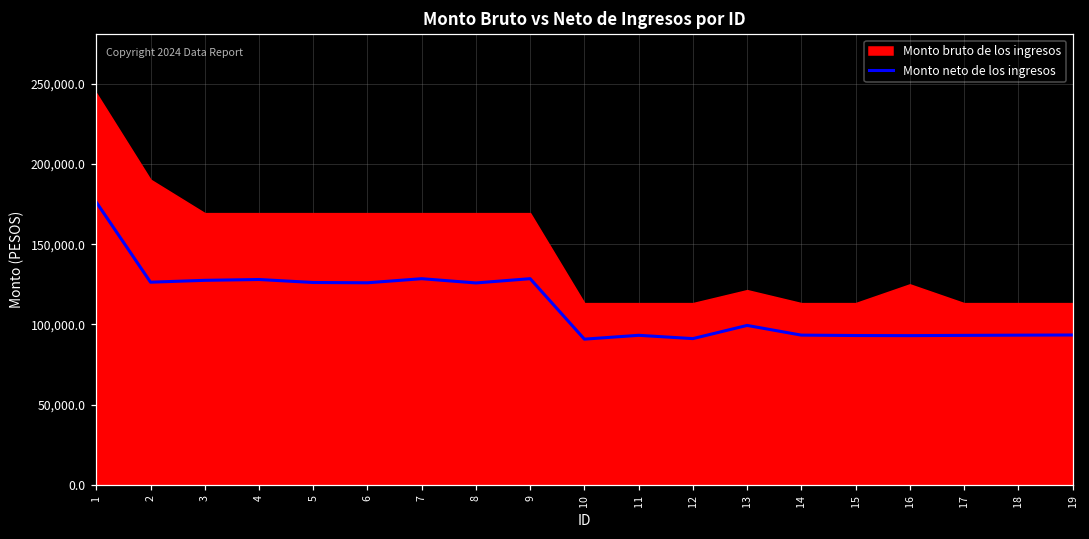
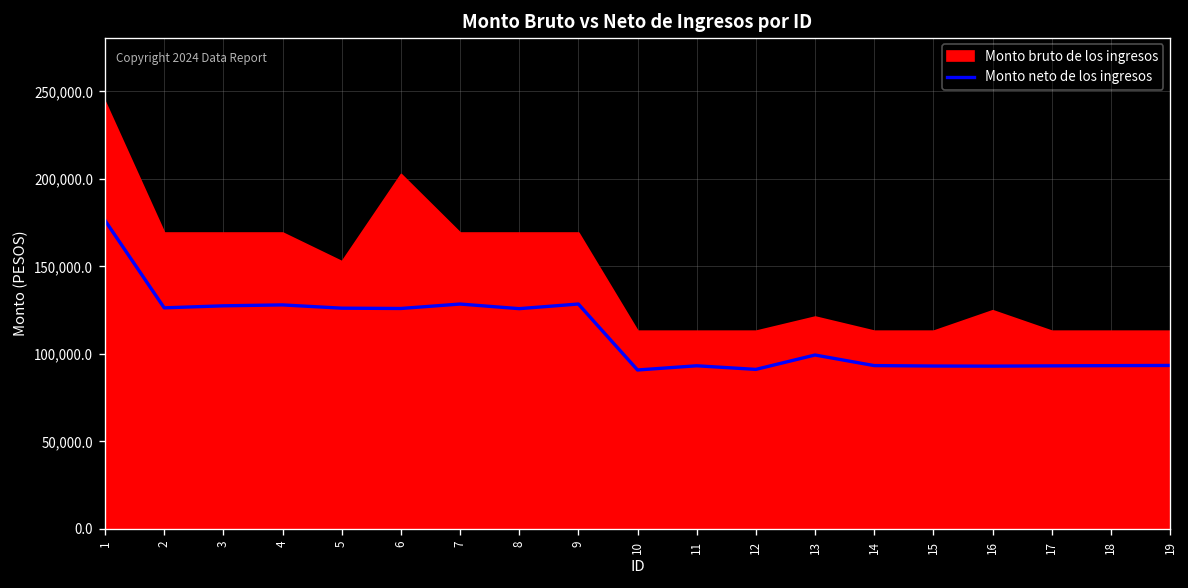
  {
    "Monto neto de los ingresos": {
      "1": "176,000",
      "2": "126,000",
      "3": "127,000",
      "4": "128,000",
      "5": "126,000",
      "6": "126,000",
      "7": "128,000",
      "8": "126,000",
      "9": "128,000",
      "10": "91,000",
      "11": "93,000",
      "12": "91,000",
      "13": "99,000",
      "14": "93,000",
      "15": "93,000",
      "16": "93,000",
      "17": "93,000",
      "18": "93,000",
      "19": "93,000"
    },
    "Monto bruto de los ingresos": {
      "1": "244,000",
-     "2": "190,000",
+     "2": "169,000",
      "3": "169,000",
      "4": "169,000",
-     "5": "169,000",
-     "6": "169,000",
+     "5": "153,000",
+     "6": "203,000",
      "7": "169,000",
      "8": "169,000",
      "9": "169,000",
      "10": "113,000",
      "11": "113,000",
      "12": "113,000",
      "13": "121,000",
      "14": "113,000",
      "15": "113,000",
      "16": "125,000",
      "17": "113,000",
      "18": "113,000",
      "19": "113,000"
    }
  }
